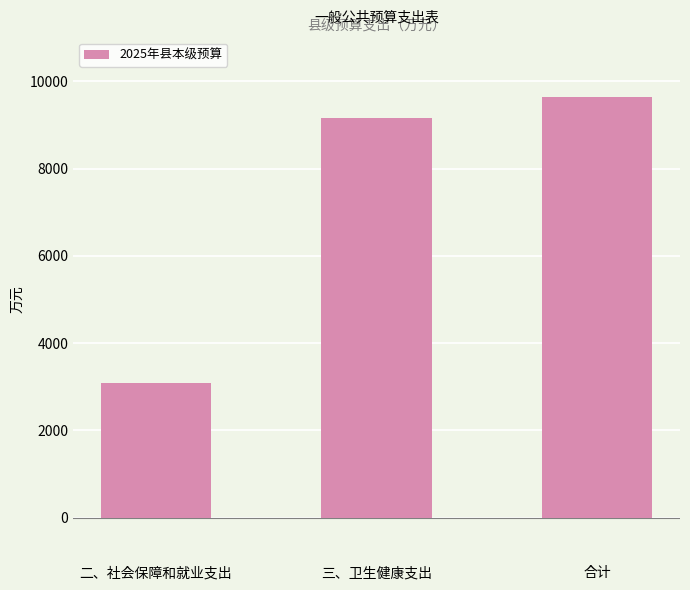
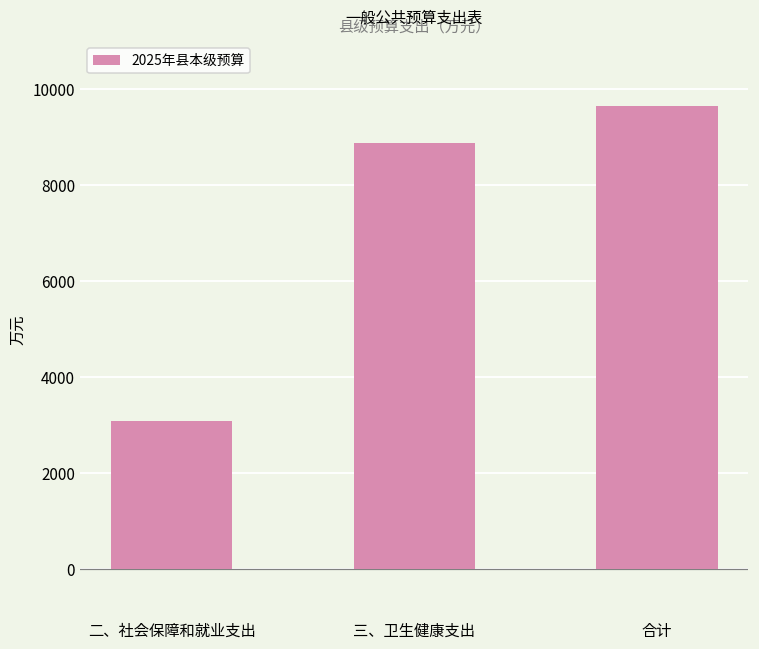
  {
    "二、社会保障和就业支出": 3100,
-   "三、卫生健康支出": 9200,
+   "三、卫生健康支出": 8900,
    "合计": 9600
  }
